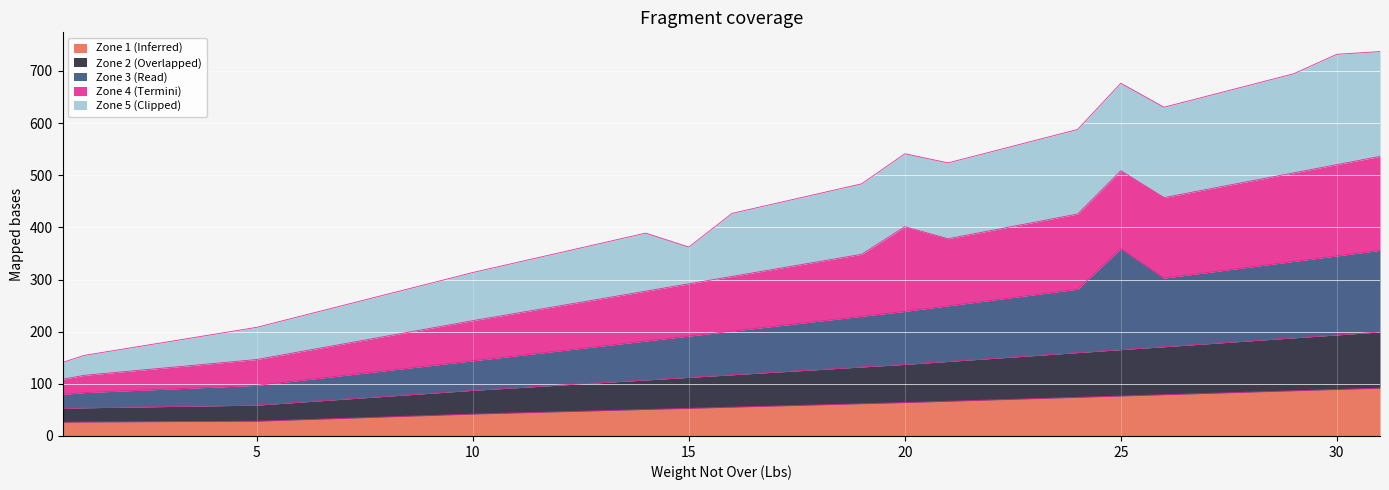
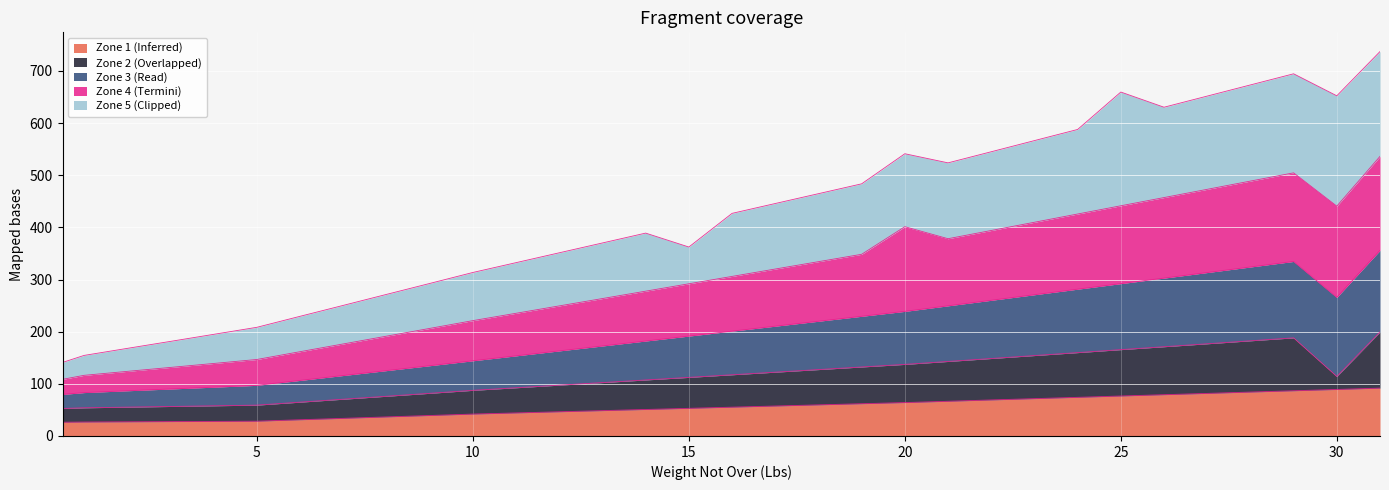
  {
    "Zone 1 (Inferred)": {
      "5": 30,
      "10": 40,
      "15": 50,
      "20": 60,
      "25": 80,
      "30": 90
    },
    "Zone 2 (Overlapped)": {
      "5": 30,
      "10": 50,
      "15": 60,
      "20": 70,
      "25": 90,
-     "30": 100
+     "30": 20
    },
    "Zone 3 (Read)": {
      "5": 40,
      "10": 60,
      "15": 80,
      "20": 100,
-     "25": 190,
+     "25": 130,
      "30": 150
    },
    "Zone 4 (Termini)": {
      "5": 50,
      "10": 80,
      "15": 100,
      "20": 160,
      "25": 150,
      "30": 180
    },
    "Zone 5 (Clipped)": {
      "5": 60,
      "10": 90,
      "15": 70,
      "20": 140,
-     "25": 170,
+     "25": 220,
      "30": 210
    }
  }
